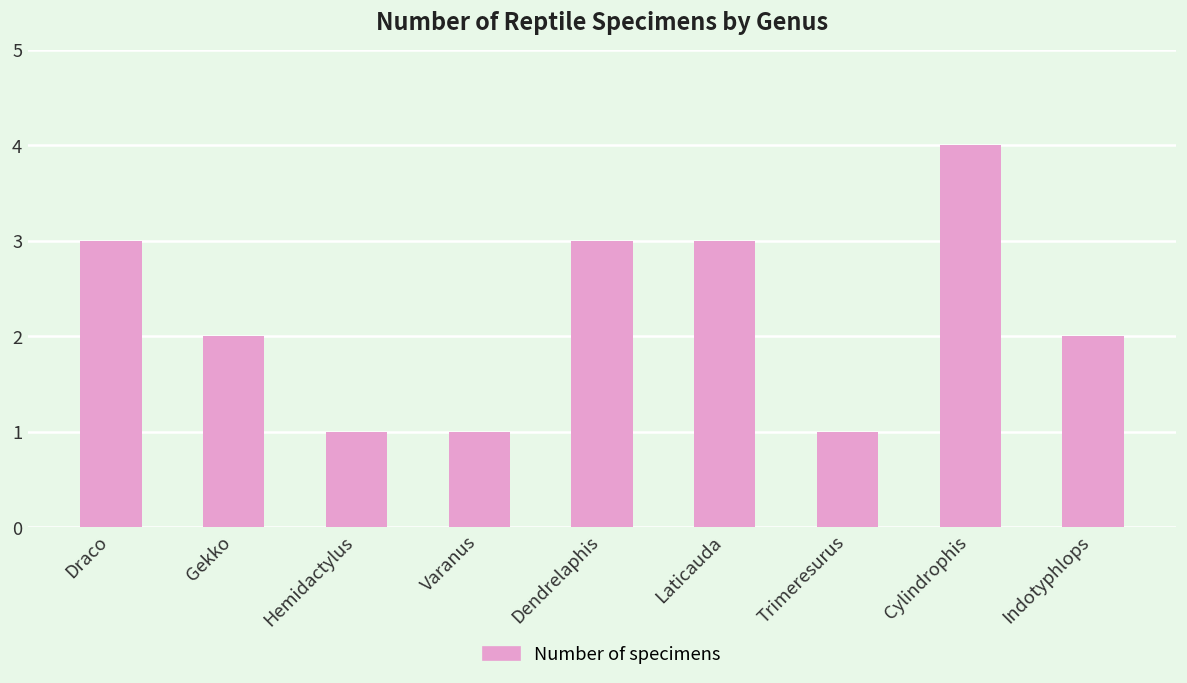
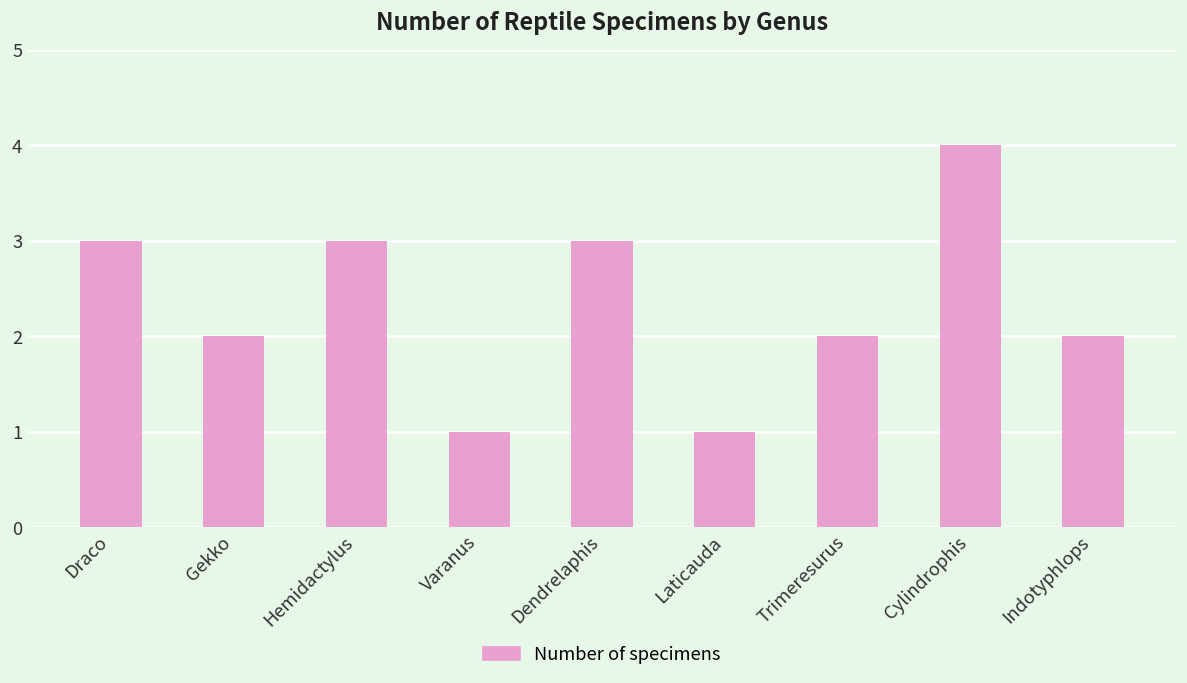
  {
    "Draco": 3,
    "Gekko": 2,
-   "Hemidactylus": 1,
+   "Hemidactylus": 3,
    "Varanus": 1,
    "Dendrelaphis": 3,
-   "Laticauda": 3,
-   "Trimeresurus": 1,
+   "Laticauda": 1,
+   "Trimeresurus": 2,
    "Cylindrophis": 4,
    "Indotyphlops": 2
  }
